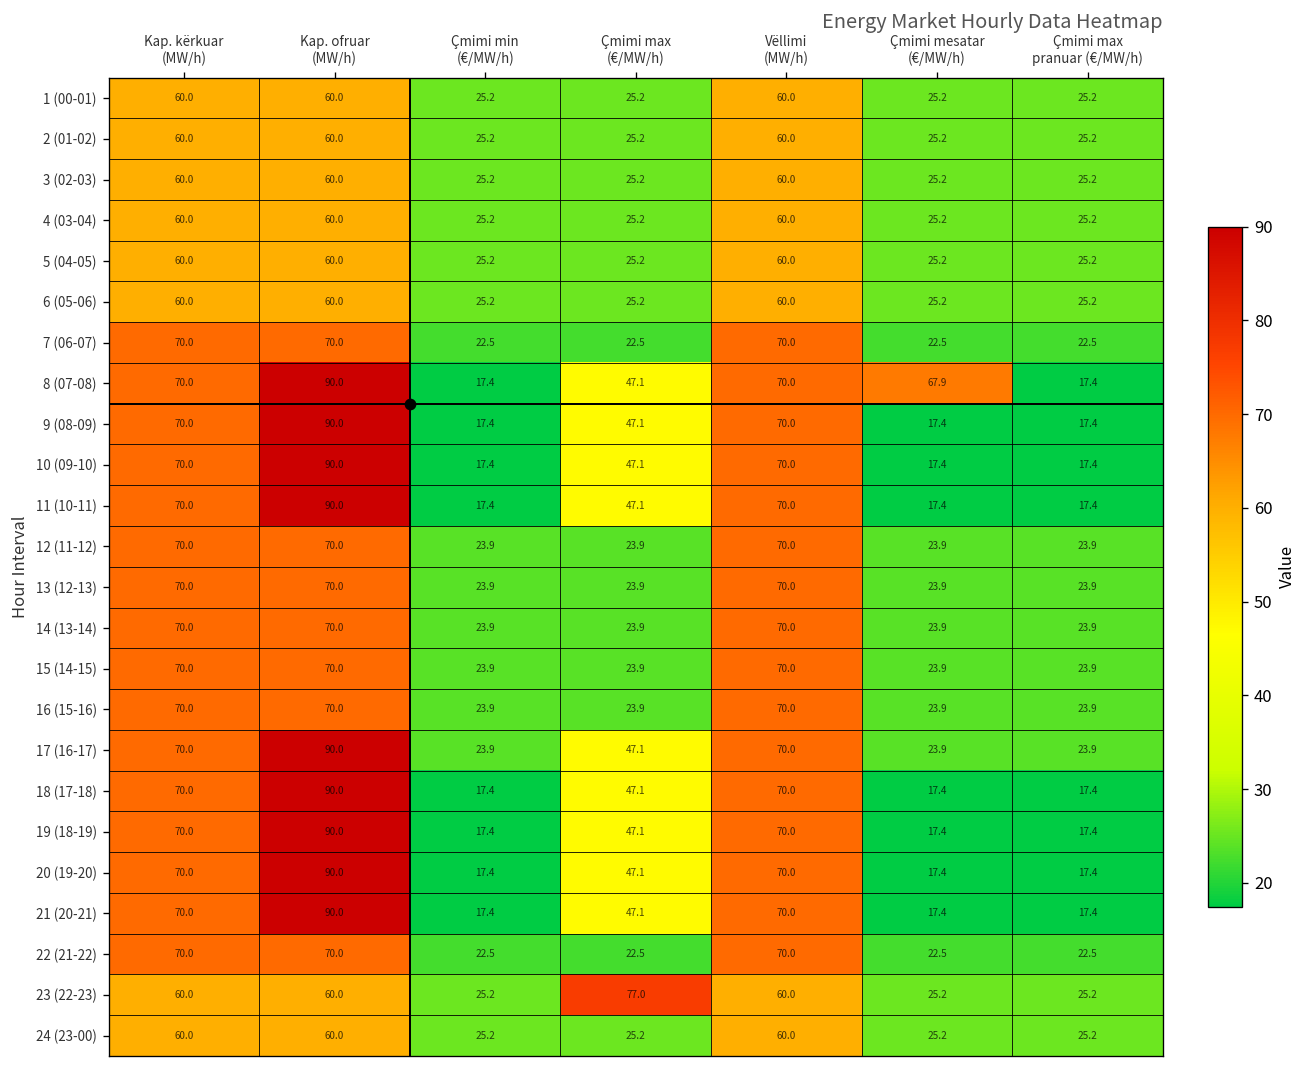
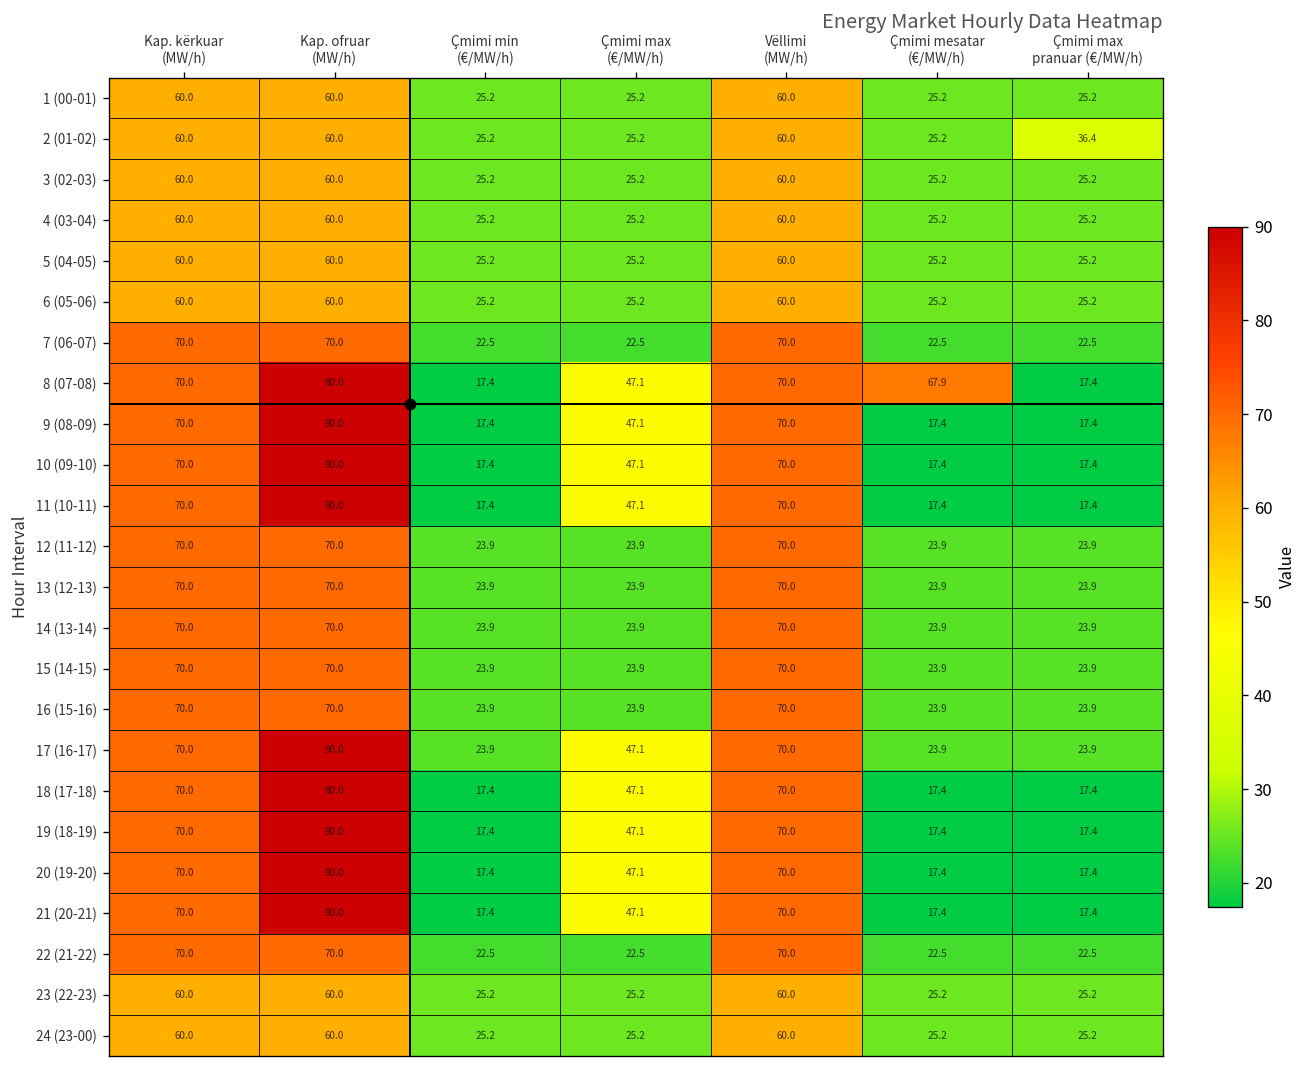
  {
    "1 (00-01)": {
      "Kap. kërkuar (MW/h)": 60.0,
      "Kap. ofruar (MW/h)": 60.0,
      "Çmimi min (€/MW/h)": 25.2,
      "Çmimi max (€/MW/h)": 25.2,
      "Vëllimi (MW/h)": 60.0,
      "Çmimi mesatar (€/MW/h)": 25.2,
      "Çmimi max pranuar (€/MW/h)": 25.2
    },
    "2 (01-02)": {
      "Kap. kërkuar (MW/h)": 60.0,
      "Kap. ofruar (MW/h)": 60.0,
      "Çmimi min (€/MW/h)": 25.2,
      "Çmimi max (€/MW/h)": 25.2,
      "Vëllimi (MW/h)": 60.0,
      "Çmimi mesatar (€/MW/h)": 25.2,
-     "Çmimi max pranuar (€/MW/h)": 25.2
+     "Çmimi max pranuar (€/MW/h)": 36.4
    },
    "3 (02-03)": {
      "Kap. kërkuar (MW/h)": 60.0,
      "Kap. ofruar (MW/h)": 60.0,
      "Çmimi min (€/MW/h)": 25.2,
      "Çmimi max (€/MW/h)": 25.2,
      "Vëllimi (MW/h)": 60.0,
      "Çmimi mesatar (€/MW/h)": 25.2,
      "Çmimi max pranuar (€/MW/h)": 25.2
    },
    "4 (03-04)": {
      "Kap. kërkuar (MW/h)": 60.0,
      "Kap. ofruar (MW/h)": 60.0,
      "Çmimi min (€/MW/h)": 25.2,
      "Çmimi max (€/MW/h)": 25.2,
      "Vëllimi (MW/h)": 60.0,
      "Çmimi mesatar (€/MW/h)": 25.2,
      "Çmimi max pranuar (€/MW/h)": 25.2
    },
    "5 (04-05)": {
      "Kap. kërkuar (MW/h)": 60.0,
      "Kap. ofruar (MW/h)": 60.0,
      "Çmimi min (€/MW/h)": 25.2,
      "Çmimi max (€/MW/h)": 25.2,
      "Vëllimi (MW/h)": 60.0,
      "Çmimi mesatar (€/MW/h)": 25.2,
      "Çmimi max pranuar (€/MW/h)": 25.2
    },
    "6 (05-06)": {
      "Kap. kërkuar (MW/h)": 60.0,
      "Kap. ofruar (MW/h)": 60.0,
      "Çmimi min (€/MW/h)": 25.2,
      "Çmimi max (€/MW/h)": 25.2,
      "Vëllimi (MW/h)": 60.0,
      "Çmimi mesatar (€/MW/h)": 25.2,
      "Çmimi max pranuar (€/MW/h)": 25.2
    },
    "7 (06-07)": {
      "Kap. kërkuar (MW/h)": 70.0,
      "Kap. ofruar (MW/h)": 70.0,
      "Çmimi min (€/MW/h)": 22.5,
      "Çmimi max (€/MW/h)": 22.5,
      "Vëllimi (MW/h)": 70.0,
      "Çmimi mesatar (€/MW/h)": 22.5,
      "Çmimi max pranuar (€/MW/h)": 22.5
    },
    "8 (07-08)": {
      "Kap. kërkuar (MW/h)": 70.0,
      "Kap. ofruar (MW/h)": 90.0,
      "Çmimi min (€/MW/h)": 17.4,
      "Çmimi max (€/MW/h)": 47.1,
      "Vëllimi (MW/h)": 70.0,
      "Çmimi mesatar (€/MW/h)": 67.9,
      "Çmimi max pranuar (€/MW/h)": 17.4
    },
    "9 (08-09)": {
      "Kap. kërkuar (MW/h)": 70.0,
      "Kap. ofruar (MW/h)": 90.0,
      "Çmimi min (€/MW/h)": 17.4,
      "Çmimi max (€/MW/h)": 47.1,
      "Vëllimi (MW/h)": 70.0,
      "Çmimi mesatar (€/MW/h)": 17.4,
      "Çmimi max pranuar (€/MW/h)": 17.4
    },
    "10 (09-10)": {
      "Kap. kërkuar (MW/h)": 70.0,
      "Kap. ofruar (MW/h)": 90.0,
      "Çmimi min (€/MW/h)": 17.4,
      "Çmimi max (€/MW/h)": 47.1,
      "Vëllimi (MW/h)": 70.0,
      "Çmimi mesatar (€/MW/h)": 17.4,
      "Çmimi max pranuar (€/MW/h)": 17.4
    },
    "11 (10-11)": {
      "Kap. kërkuar (MW/h)": 70.0,
      "Kap. ofruar (MW/h)": 90.0,
      "Çmimi min (€/MW/h)": 17.4,
      "Çmimi max (€/MW/h)": 47.1,
      "Vëllimi (MW/h)": 70.0,
      "Çmimi mesatar (€/MW/h)": 17.4,
      "Çmimi max pranuar (€/MW/h)": 17.4
    },
    "12 (11-12)": {
      "Kap. kërkuar (MW/h)": 70.0,
      "Kap. ofruar (MW/h)": 70.0,
      "Çmimi min (€/MW/h)": 23.9,
      "Çmimi max (€/MW/h)": 23.9,
      "Vëllimi (MW/h)": 70.0,
      "Çmimi mesatar (€/MW/h)": 23.9,
      "Çmimi max pranuar (€/MW/h)": 23.9
    },
    "13 (12-13)": {
      "Kap. kërkuar (MW/h)": 70.0,
      "Kap. ofruar (MW/h)": 70.0,
      "Çmimi min (€/MW/h)": 23.9,
      "Çmimi max (€/MW/h)": 23.9,
      "Vëllimi (MW/h)": 70.0,
      "Çmimi mesatar (€/MW/h)": 23.9,
      "Çmimi max pranuar (€/MW/h)": 23.9
    },
    "14 (13-14)": {
      "Kap. kërkuar (MW/h)": 70.0,
      "Kap. ofruar (MW/h)": 70.0,
      "Çmimi min (€/MW/h)": 23.9,
      "Çmimi max (€/MW/h)": 23.9,
      "Vëllimi (MW/h)": 70.0,
      "Çmimi mesatar (€/MW/h)": 23.9,
      "Çmimi max pranuar (€/MW/h)": 23.9
    },
    "15 (14-15)": {
      "Kap. kërkuar (MW/h)": 70.0,
      "Kap. ofruar (MW/h)": 70.0,
      "Çmimi min (€/MW/h)": 23.9,
      "Çmimi max (€/MW/h)": 23.9,
      "Vëllimi (MW/h)": 70.0,
      "Çmimi mesatar (€/MW/h)": 23.9,
      "Çmimi max pranuar (€/MW/h)": 23.9
    },
    "16 (15-16)": {
      "Kap. kërkuar (MW/h)": 70.0,
      "Kap. ofruar (MW/h)": 70.0,
      "Çmimi min (€/MW/h)": 23.9,
      "Çmimi max (€/MW/h)": 23.9,
      "Vëllimi (MW/h)": 70.0,
      "Çmimi mesatar (€/MW/h)": 23.9,
      "Çmimi max pranuar (€/MW/h)": 23.9
    },
    "17 (16-17)": {
      "Kap. kërkuar (MW/h)": 70.0,
      "Kap. ofruar (MW/h)": 90.0,
      "Çmimi min (€/MW/h)": 23.9,
      "Çmimi max (€/MW/h)": 47.1,
      "Vëllimi (MW/h)": 70.0,
      "Çmimi mesatar (€/MW/h)": 23.9,
      "Çmimi max pranuar (€/MW/h)": 23.9
    },
    "18 (17-18)": {
      "Kap. kërkuar (MW/h)": 70.0,
      "Kap. ofruar (MW/h)": 90.0,
      "Çmimi min (€/MW/h)": 17.4,
      "Çmimi max (€/MW/h)": 47.1,
      "Vëllimi (MW/h)": 70.0,
      "Çmimi mesatar (€/MW/h)": 17.4,
      "Çmimi max pranuar (€/MW/h)": 17.4
    },
    "19 (18-19)": {
      "Kap. kërkuar (MW/h)": 70.0,
      "Kap. ofruar (MW/h)": 90.0,
      "Çmimi min (€/MW/h)": 17.4,
      "Çmimi max (€/MW/h)": 47.1,
      "Vëllimi (MW/h)": 70.0,
      "Çmimi mesatar (€/MW/h)": 17.4,
      "Çmimi max pranuar (€/MW/h)": 17.4
    },
    "20 (19-20)": {
      "Kap. kërkuar (MW/h)": 70.0,
      "Kap. ofruar (MW/h)": 90.0,
      "Çmimi min (€/MW/h)": 17.4,
      "Çmimi max (€/MW/h)": 47.1,
      "Vëllimi (MW/h)": 70.0,
      "Çmimi mesatar (€/MW/h)": 17.4,
      "Çmimi max pranuar (€/MW/h)": 17.4
    },
    "21 (20-21)": {
      "Kap. kërkuar (MW/h)": 70.0,
      "Kap. ofruar (MW/h)": 90.0,
      "Çmimi min (€/MW/h)": 17.4,
      "Çmimi max (€/MW/h)": 47.1,
      "Vëllimi (MW/h)": 70.0,
      "Çmimi mesatar (€/MW/h)": 17.4,
      "Çmimi max pranuar (€/MW/h)": 17.4
    },
    "22 (21-22)": {
      "Kap. kërkuar (MW/h)": 70.0,
      "Kap. ofruar (MW/h)": 70.0,
      "Çmimi min (€/MW/h)": 22.5,
      "Çmimi max (€/MW/h)": 22.5,
      "Vëllimi (MW/h)": 70.0,
      "Çmimi mesatar (€/MW/h)": 22.5,
      "Çmimi max pranuar (€/MW/h)": 22.5
    },
    "23 (22-23)": {
      "Kap. kërkuar (MW/h)": 60.0,
      "Kap. ofruar (MW/h)": 60.0,
      "Çmimi min (€/MW/h)": 25.2,
-     "Çmimi max (€/MW/h)": 77.0,
+     "Çmimi max (€/MW/h)": 25.2,
      "Vëllimi (MW/h)": 60.0,
      "Çmimi mesatar (€/MW/h)": 25.2,
      "Çmimi max pranuar (€/MW/h)": 25.2
    },
    "24 (23-00)": {
      "Kap. kërkuar (MW/h)": 60.0,
      "Kap. ofruar (MW/h)": 60.0,
      "Çmimi min (€/MW/h)": 25.2,
      "Çmimi max (€/MW/h)": 25.2,
      "Vëllimi (MW/h)": 60.0,
      "Çmimi mesatar (€/MW/h)": 25.2,
      "Çmimi max pranuar (€/MW/h)": 25.2
    }
  }
